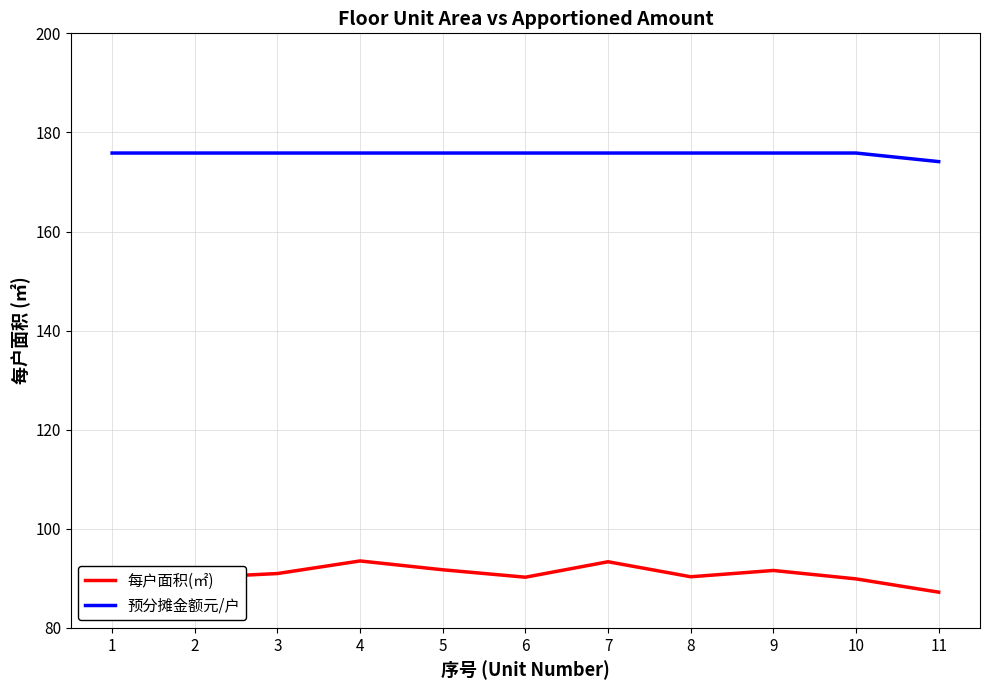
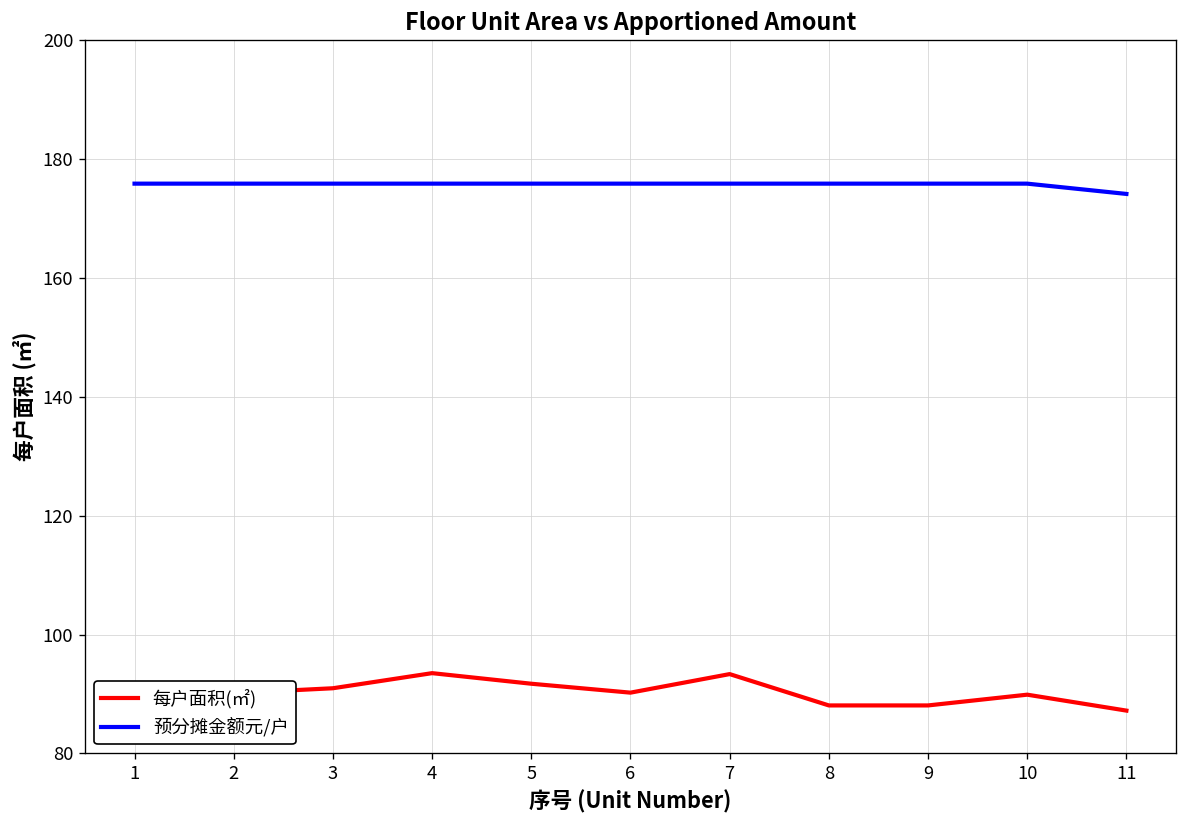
  {
    "每户面积(㎡)": {
      "3": 91,
      "4": 94,
      "5": 92,
      "6": 90,
      "7": 93,
-     "8": 90,
-     "9": 92,
+     "8": 88,
+     "9": 88,
      "10": 90,
      "11": 87
    },
    "预分摊金额元/户": {
      "1": 176,
      "2": 176,
      "3": 176,
      "4": 176,
      "5": 176,
      "6": 176,
      "7": 176,
      "8": 176,
      "9": 176,
      "10": 176,
      "11": 174
    }
  }
